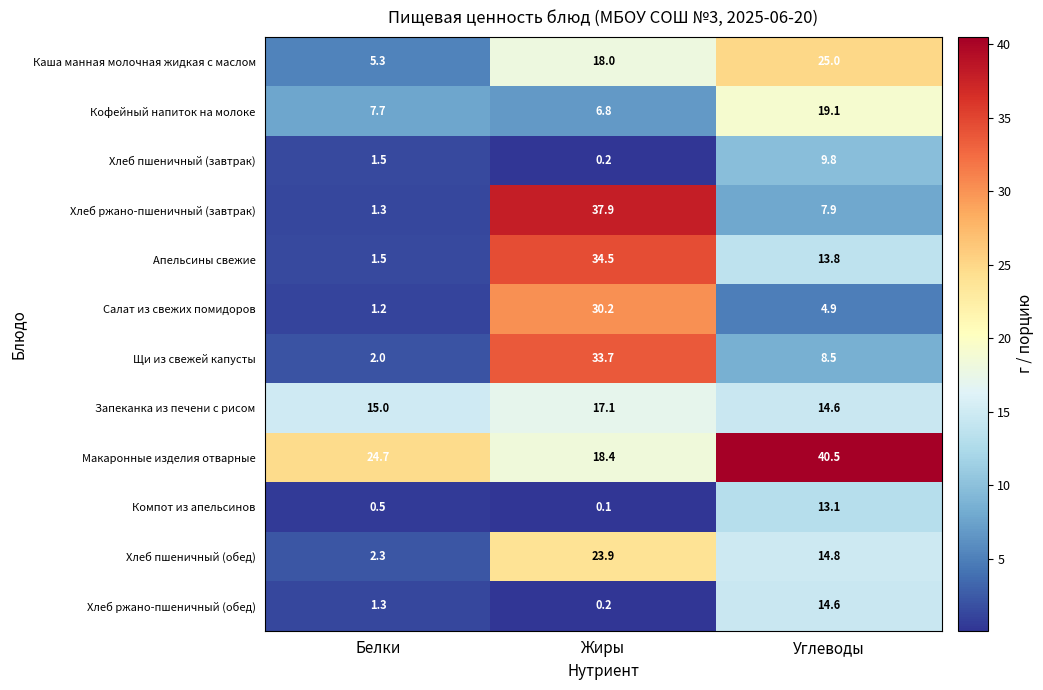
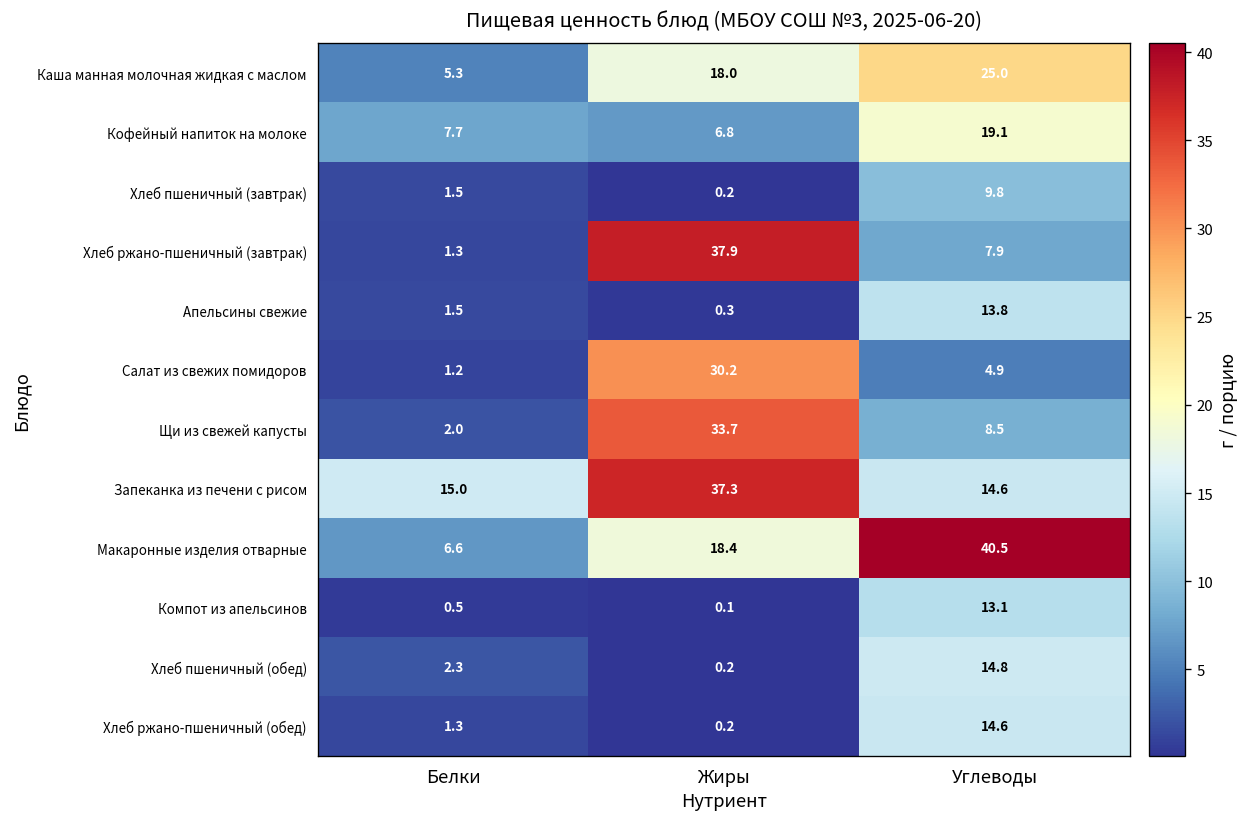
  {
    "Каша манная молочная жидкая с маслом": {
      "Белки": 5.3,
      "Жиры": 18.0,
      "Углеводы": 25.0
    },
    "Кофейный напиток на молоке": {
      "Белки": 7.7,
      "Жиры": 6.8,
      "Углеводы": 19.1
    },
    "Хлеб пшеничный (завтрак)": {
      "Белки": 1.5,
      "Жиры": 0.2,
      "Углеводы": 9.8
    },
    "Хлеб ржано-пшеничный (завтрак)": {
      "Белки": 1.3,
      "Жиры": 37.9,
      "Углеводы": 7.9
    },
    "Апельсины свежие": {
      "Белки": 1.5,
-     "Жиры": 34.5,
+     "Жиры": 0.3,
      "Углеводы": 13.8
    },
    "Салат из свежих помидоров": {
      "Белки": 1.2,
      "Жиры": 30.2,
      "Углеводы": 4.9
    },
    "Щи из свежей капусты": {
      "Белки": 2.0,
      "Жиры": 33.7,
      "Углеводы": 8.5
    },
    "Запеканка из печени с рисом": {
      "Белки": 15.0,
-     "Жиры": 17.1,
+     "Жиры": 37.3,
      "Углеводы": 14.6
    },
    "Макаронные изделия отварные": {
-     "Белки": 24.7,
+     "Белки": 6.6,
      "Жиры": 18.4,
      "Углеводы": 40.5
    },
    "Компот из апельсинов": {
      "Белки": 0.5,
      "Жиры": 0.1,
      "Углеводы": 13.1
    },
    "Хлеб пшеничный (обед)": {
      "Белки": 2.3,
-     "Жиры": 23.9,
+     "Жиры": 0.2,
      "Углеводы": 14.8
    },
    "Хлеб ржано-пшеничный (обед)": {
      "Белки": 1.3,
      "Жиры": 0.2,
      "Углеводы": 14.6
    }
  }
